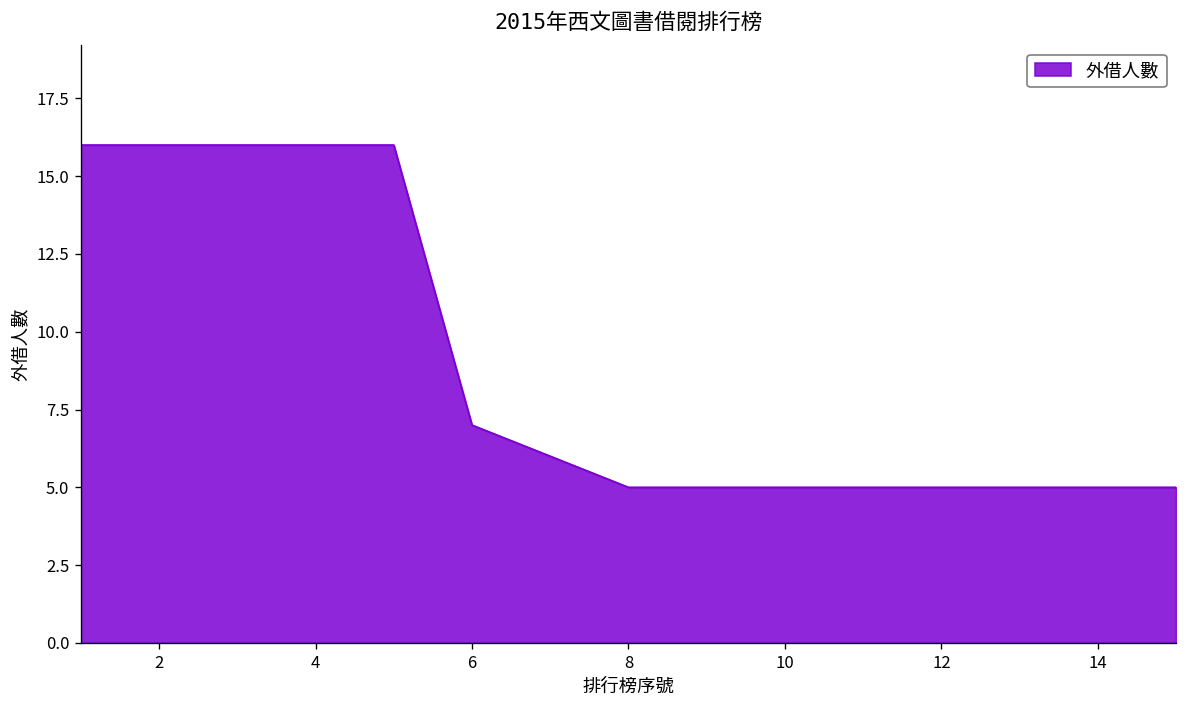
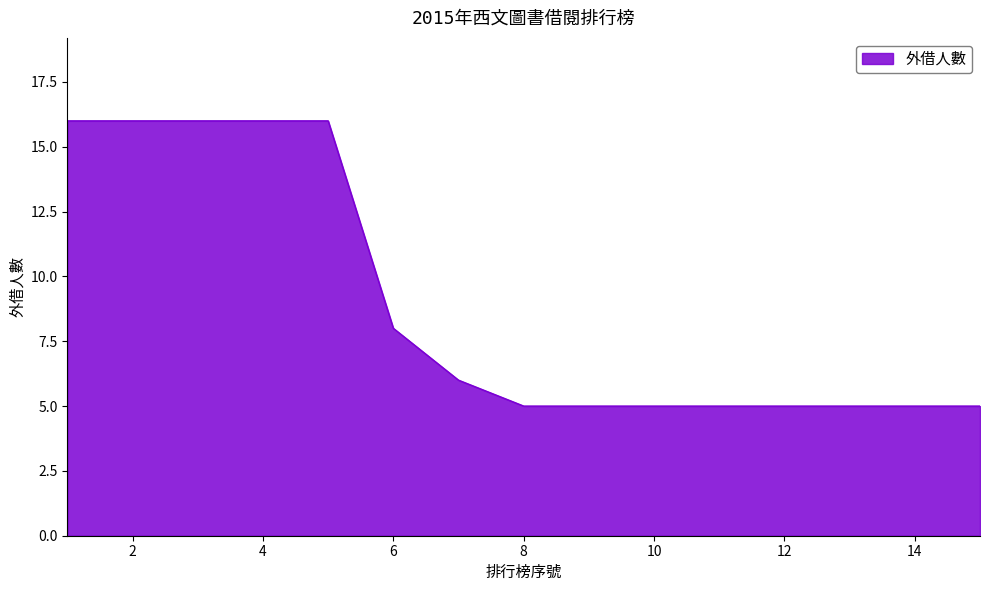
  {
    "2": 16,
    "4": 16,
-   "6": 7,
+   "6": 8,
    "8": 5,
    "10": 5,
    "12": 5,
    "14": 5
  }
